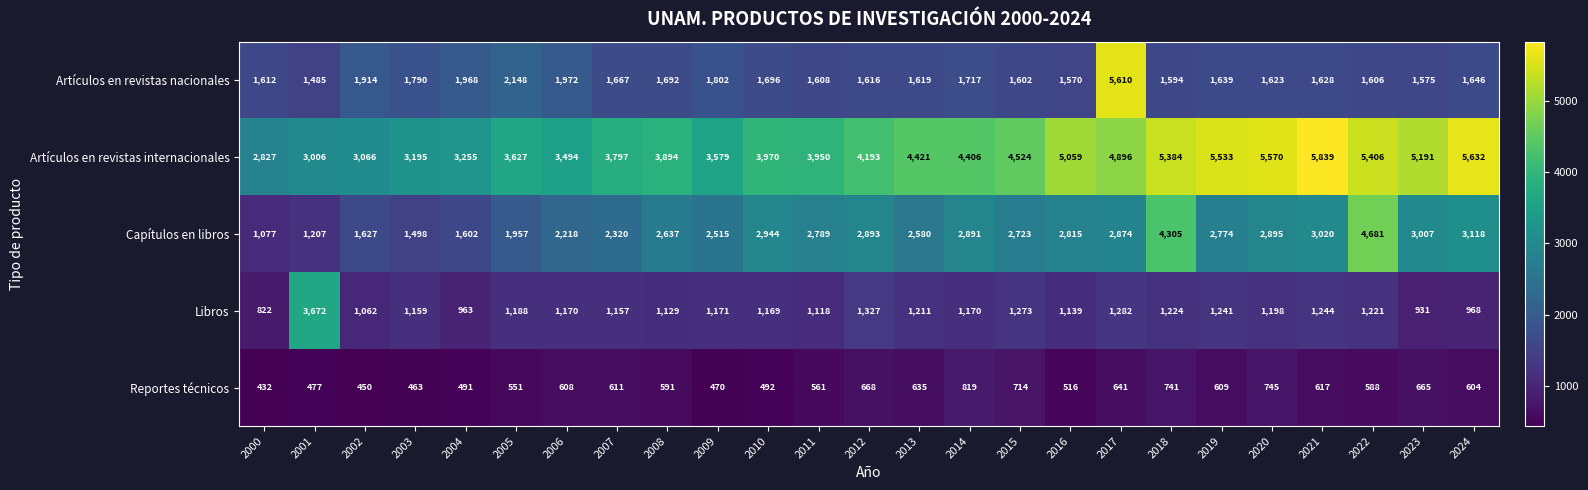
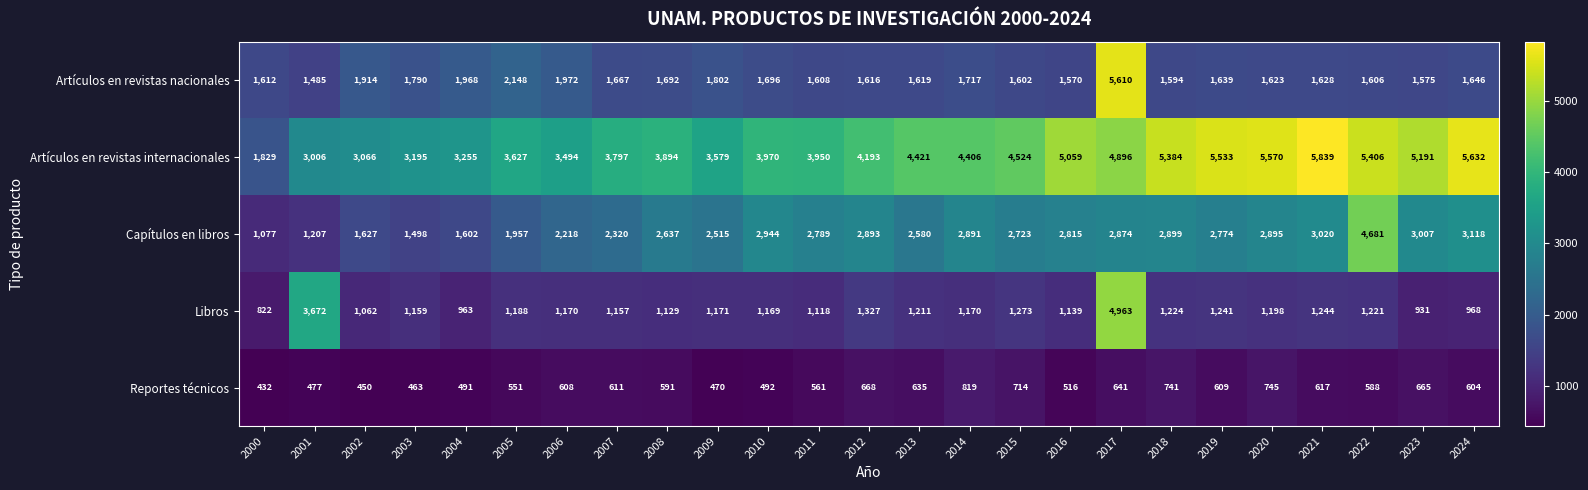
  {
    "Artículos en revistas nacionales": {
      "2000": "1,612",
      "2001": "1,485",
      "2002": "1,914",
      "2003": "1,790",
      "2004": "1,968",
      "2005": "2,148",
      "2006": "1,972",
      "2007": "1,667",
      "2008": "1,692",
      "2009": "1,802",
      "2010": "1,696",
      "2011": "1,608",
      "2012": "1,616",
      "2013": "1,619",
      "2014": "1,717",
      "2015": "1,602",
      "2016": "1,570",
      "2017": "5,610",
      "2018": "1,594",
      "2019": "1,639",
      "2020": "1,623",
      "2021": "1,628",
      "2022": "1,606",
      "2023": "1,575",
      "2024": "1,646"
    },
    "Artículos en revistas internacionales": {
-     "2000": "2,827",
+     "2000": "1,829",
      "2001": "3,006",
      "2002": "3,066",
      "2003": "3,195",
      "2004": "3,255",
      "2005": "3,627",
      "2006": "3,494",
      "2007": "3,797",
      "2008": "3,894",
      "2009": "3,579",
      "2010": "3,970",
      "2011": "3,950",
      "2012": "4,193",
      "2013": "4,421",
      "2014": "4,406",
      "2015": "4,524",
      "2016": "5,059",
      "2017": "4,896",
      "2018": "5,384",
      "2019": "5,533",
      "2020": "5,570",
      "2021": "5,839",
      "2022": "5,406",
      "2023": "5,191",
      "2024": "5,632"
    },
    "Capítulos en libros": {
      "2000": "1,077",
      "2001": "1,207",
      "2002": "1,627",
      "2003": "1,498",
      "2004": "1,602",
      "2005": "1,957",
      "2006": "2,218",
      "2007": "2,320",
      "2008": "2,637",
      "2009": "2,515",
      "2010": "2,944",
      "2011": "2,789",
      "2012": "2,893",
      "2013": "2,580",
      "2014": "2,891",
      "2015": "2,723",
      "2016": "2,815",
      "2017": "2,874",
-     "2018": "4,305",
+     "2018": "2,899",
      "2019": "2,774",
      "2020": "2,895",
      "2021": "3,020",
      "2022": "4,681",
      "2023": "3,007",
      "2024": "3,118"
    },
    "Libros": {
      "2000": "822",
      "2001": "3,672",
      "2002": "1,062",
      "2003": "1,159",
      "2004": "963",
      "2005": "1,188",
      "2006": "1,170",
      "2007": "1,157",
      "2008": "1,129",
      "2009": "1,171",
      "2010": "1,169",
      "2011": "1,118",
      "2012": "1,327",
      "2013": "1,211",
      "2014": "1,170",
      "2015": "1,273",
      "2016": "1,139",
-     "2017": "1,282",
+     "2017": "4,963",
      "2018": "1,224",
      "2019": "1,241",
      "2020": "1,198",
      "2021": "1,244",
      "2022": "1,221",
      "2023": "931",
      "2024": "968"
    },
    "Reportes técnicos": {
      "2000": "432",
      "2001": "477",
      "2002": "450",
      "2003": "463",
      "2004": "491",
      "2005": "551",
      "2006": "608",
      "2007": "611",
      "2008": "591",
      "2009": "470",
      "2010": "492",
      "2011": "561",
      "2012": "668",
      "2013": "635",
      "2014": "819",
      "2015": "714",
      "2016": "516",
      "2017": "641",
      "2018": "741",
      "2019": "609",
      "2020": "745",
      "2021": "617",
      "2022": "588",
      "2023": "665",
      "2024": "604"
    }
  }
